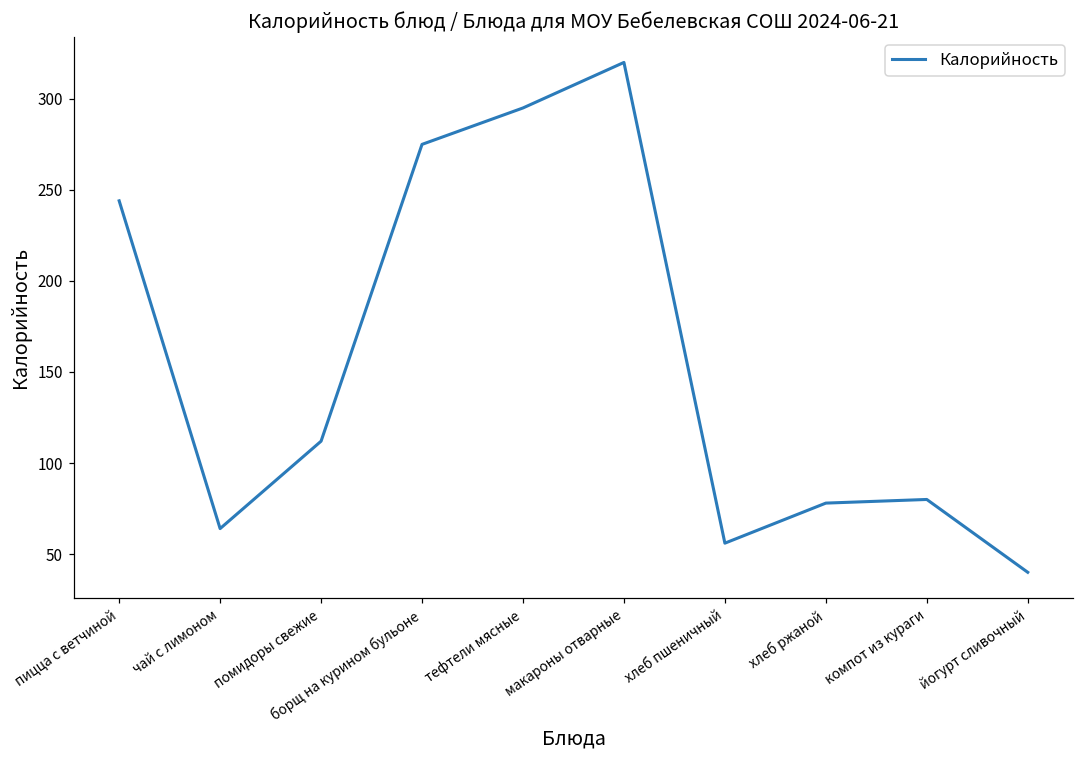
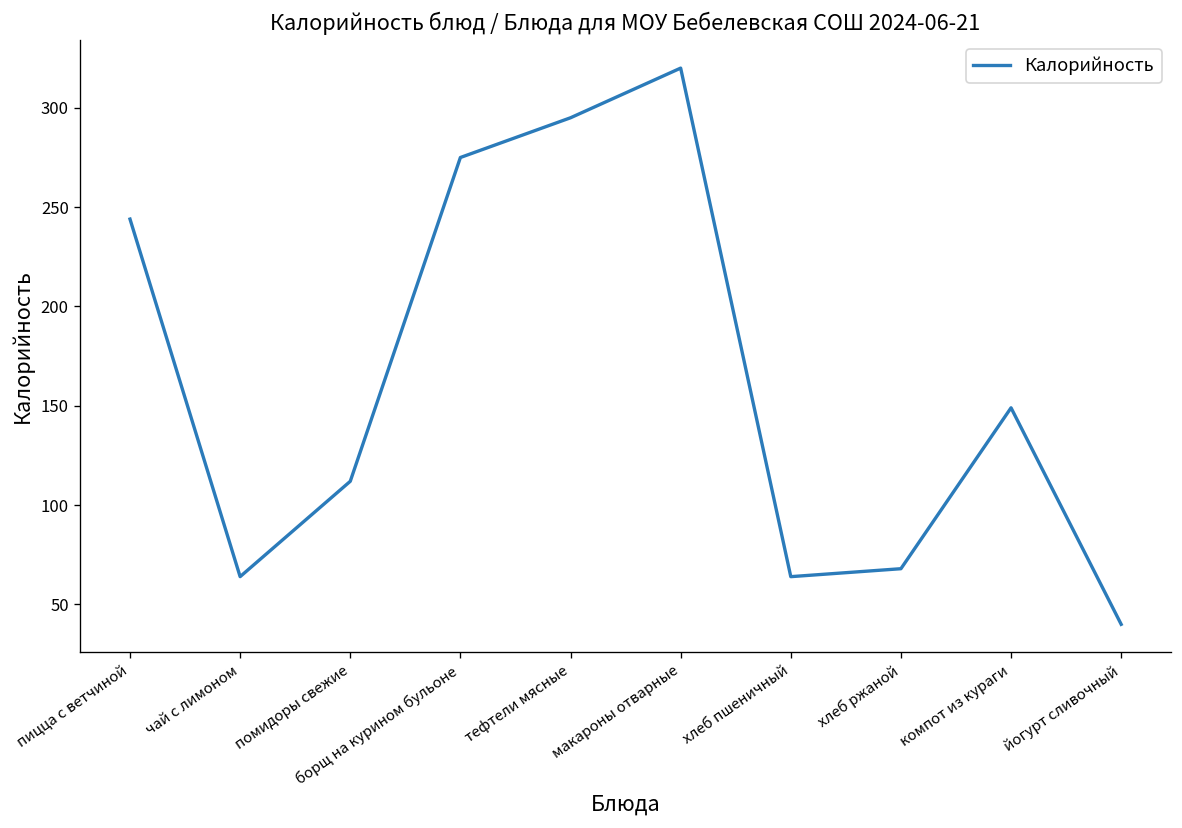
  {
    "пицца с ветчиной": 244,
    "чай с лимоном": 64,
    "помидоры свежие": 112,
    "борщ на курином бульоне": 275,
    "тефтели мясные": 295,
    "макароны отварные": 320,
-   "хлеб пшеничный": 56,
-   "хлеб ржаной": 78,
-   "компот из кураги": 80,
+   "хлеб пшеничный": 64,
+   "хлеб ржаной": 68,
+   "компот из кураги": 149,
    "йогурт сливочный": 40
  }
